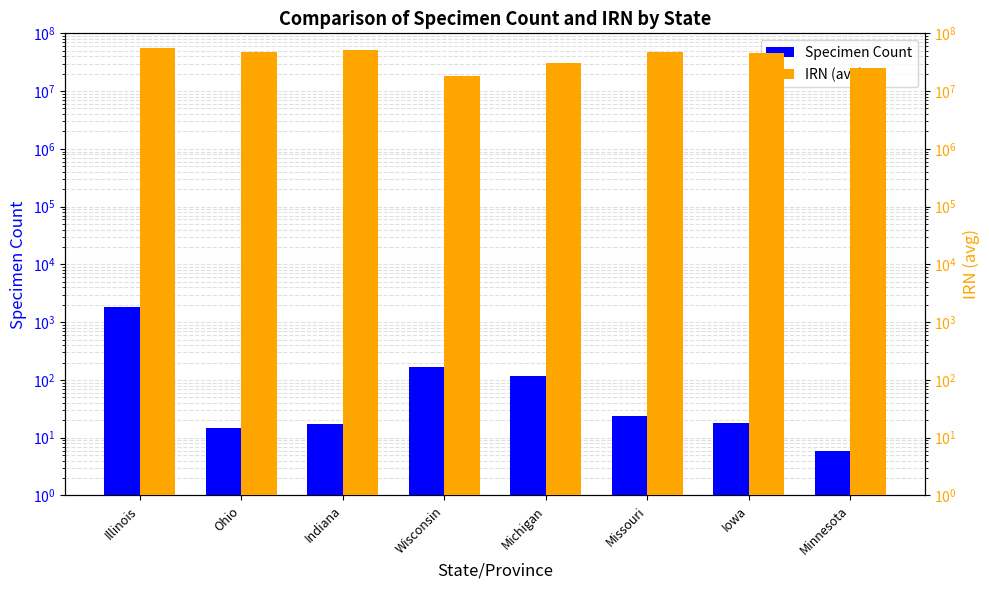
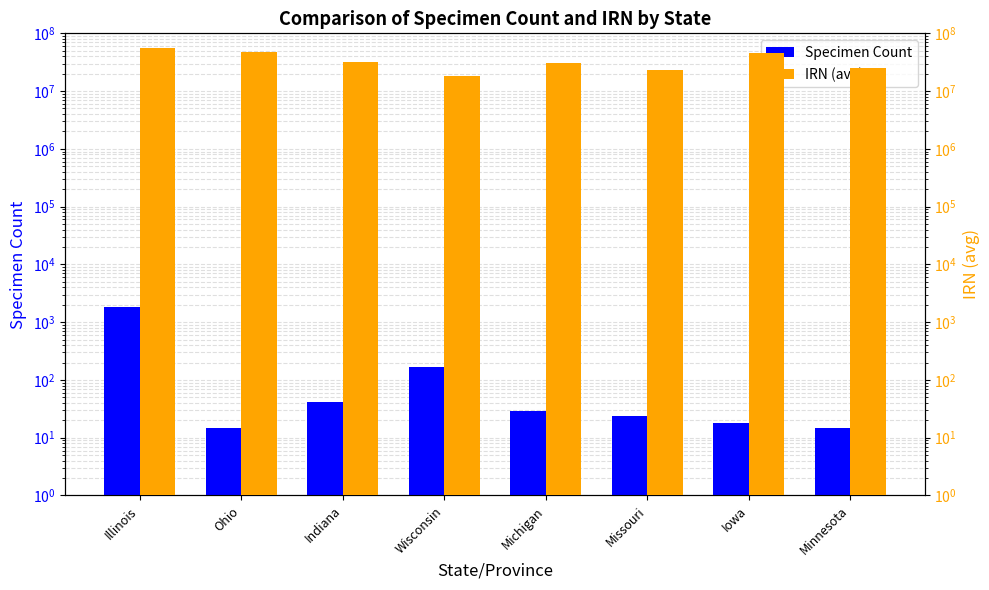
  {
    "Specimen Count": {
      "Illinois": 1800,
      "Ohio": 15,
-     "Indiana": 17,
+     "Indiana": 40,
      "Wisconsin": 170,
-     "Michigan": 120,
+     "Michigan": 30,
      "Missouri": 24,
      "Iowa": 18,
-     "Minnesota": 6
+     "Minnesota": 15
    },
    "IRN (avg)": {
      "Illinois": 60000000,
      "Ohio": 50000000,
-     "Indiana": 50000000,
+     "Indiana": 30000000,
      "Wisconsin": 18000000,
      "Michigan": 30000000,
-     "Missouri": 50000000
+     "Missouri": 23000000
    }
  }
